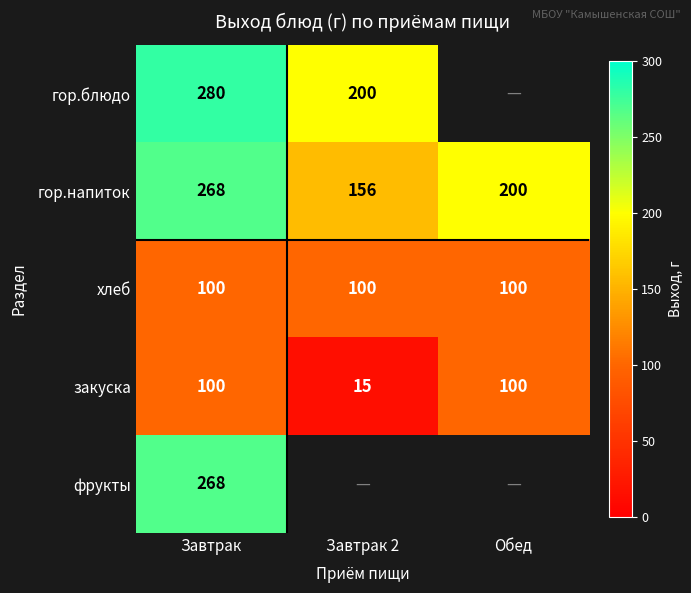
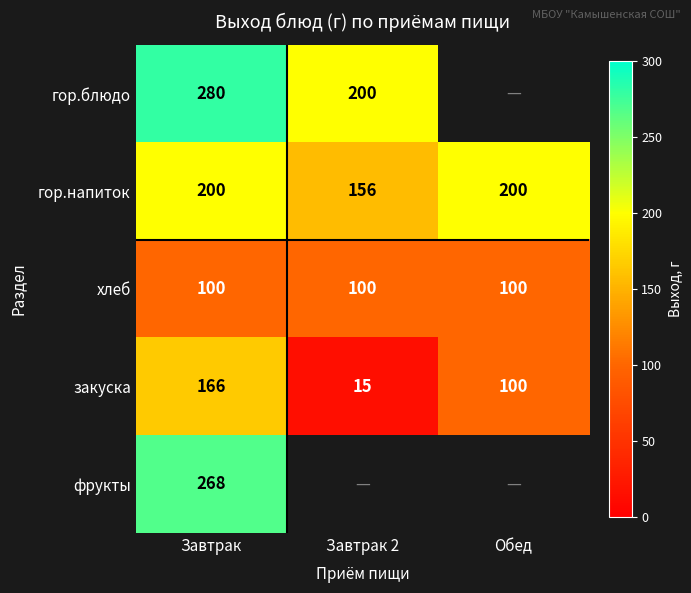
  {
    "гор.блюдо": {
      "Завтрак": 280,
      "Завтрак 2": 200
    },
    "гор.напиток": {
-     "Завтрак": 268,
+     "Завтрак": 200,
      "Завтрак 2": 156,
      "Обед": 200
    },
    "хлеб": {
      "Завтрак": 100,
      "Завтрак 2": 100,
      "Обед": 100
    },
    "закуска": {
-     "Завтрак": 100,
+     "Завтрак": 166,
      "Завтрак 2": 15,
      "Обед": 100
    },
    "фрукты": {
      "Завтрак": 268
    }
  }
